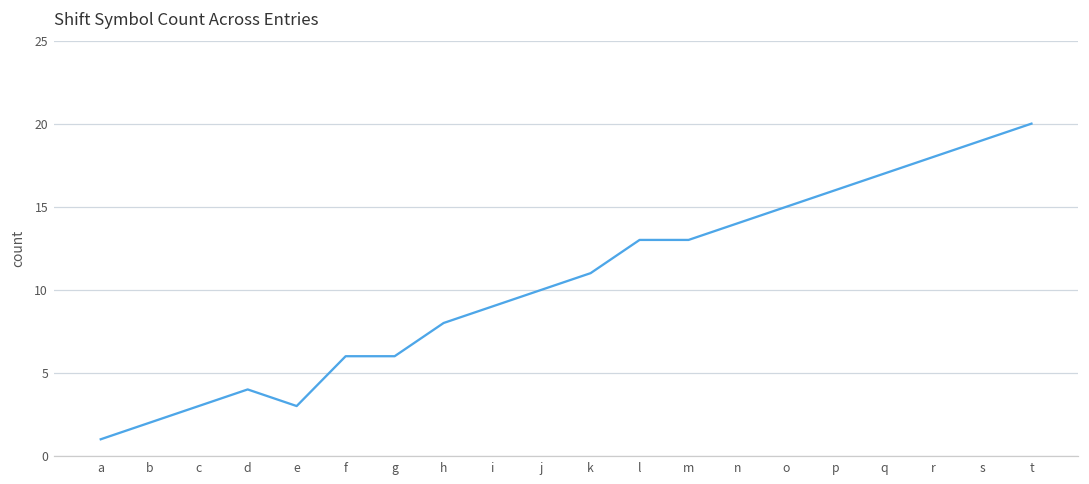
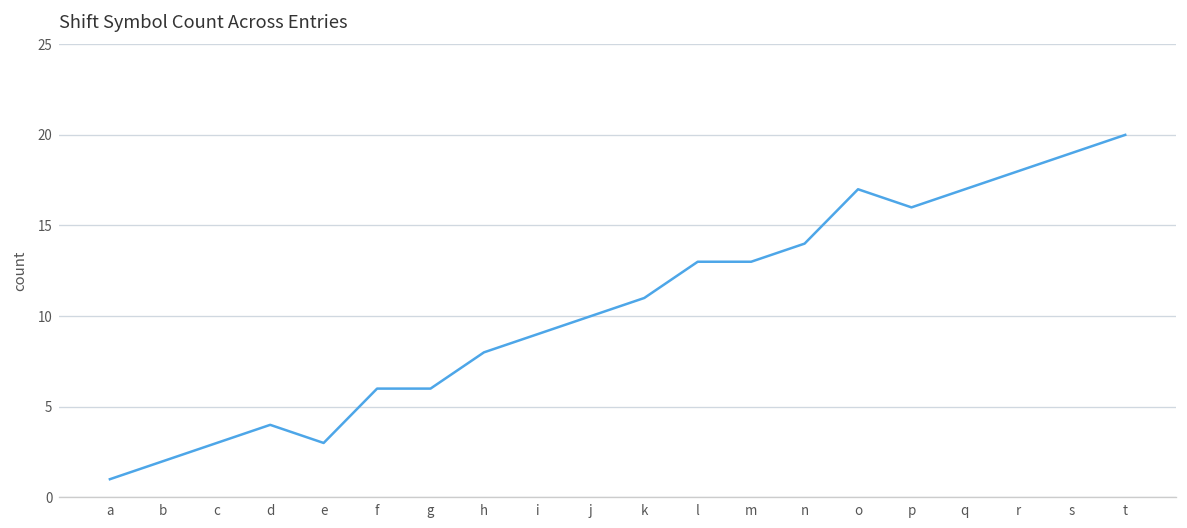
  {
    "a": 1,
    "b": 2,
    "c": 3,
    "d": 4,
    "e": 3,
    "f": 6,
    "g": 6,
    "h": 8,
    "i": 9,
    "j": 10,
    "k": 11,
    "l": 13,
    "m": 13,
    "n": 14,
-   "o": 15,
+   "o": 17,
    "p": 16,
    "q": 17,
    "r": 18,
    "s": 19,
    "t": 20
  }
